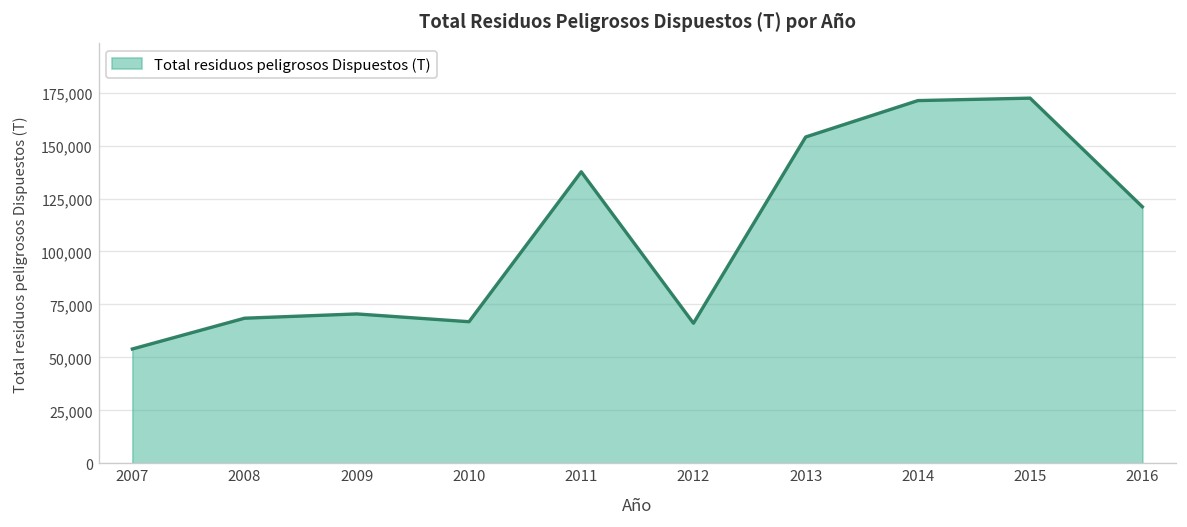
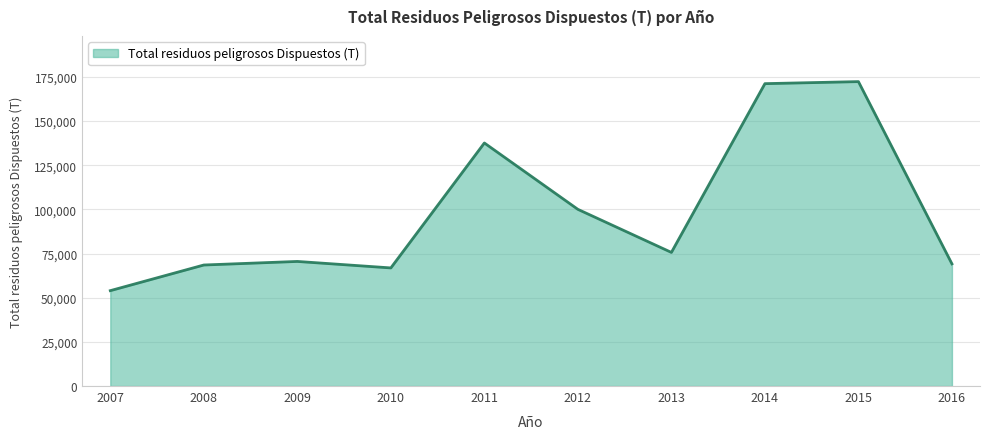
  {
    "2007": "54,000",
    "2008": "69,000",
    "2009": "71,000",
    "2010": "67,000",
    "2011": "138,000",
-   "2012": "66,000",
-   "2013": "154,000",
+   "2012": "100,000",
+   "2013": "76,000",
    "2014": "171,000",
    "2015": "172,000",
-   "2016": "121,000"
+   "2016": "69,000"
  }
